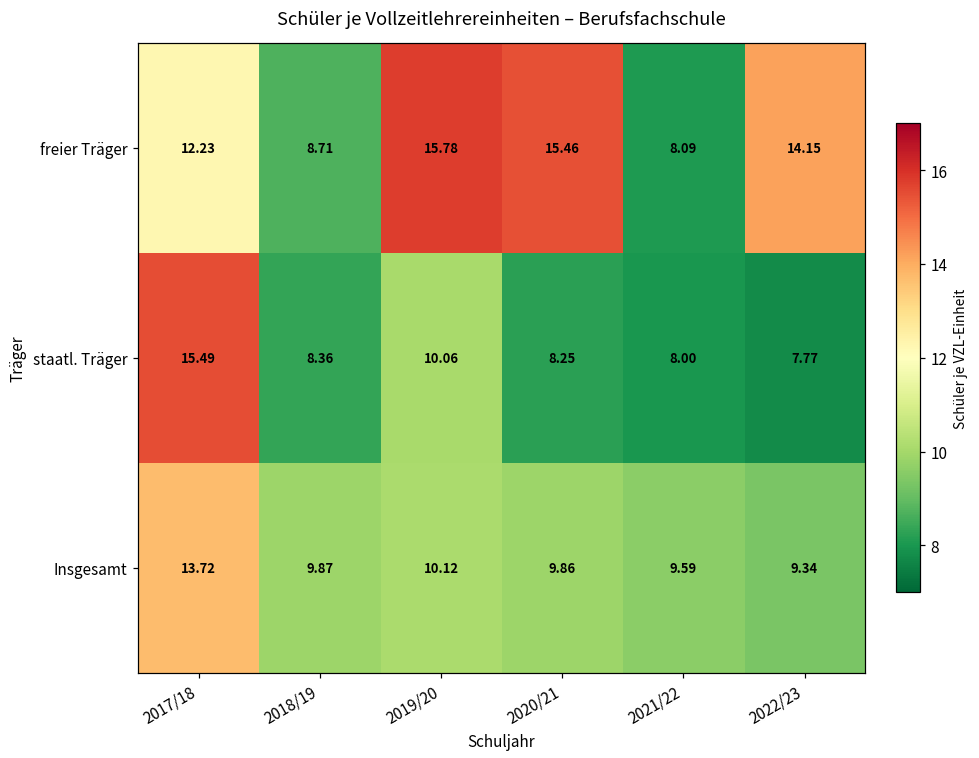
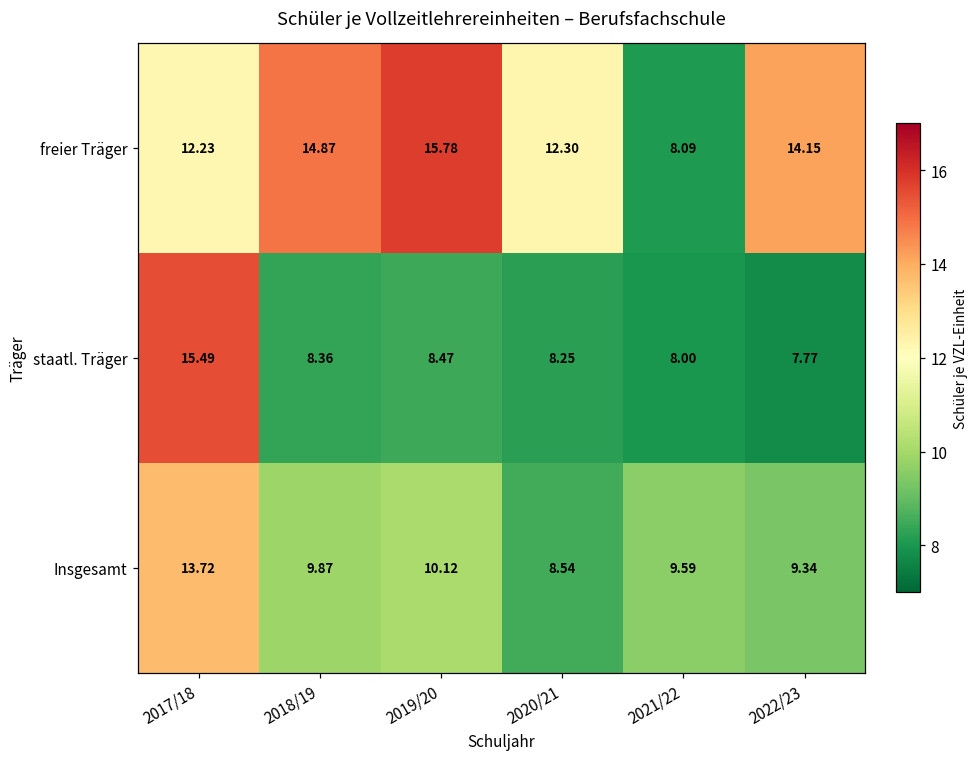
  {
    "freier Träger": {
      "2017/18": 12.23,
-     "2018/19": 8.71,
+     "2018/19": 14.87,
      "2019/20": 15.78,
-     "2020/21": 15.46,
+     "2020/21": 12.30,
      "2021/22": 8.09,
      "2022/23": 14.15
    },
    "staatl. Träger": {
      "2017/18": 15.49,
      "2018/19": 8.36,
-     "2019/20": 10.06,
+     "2019/20": 8.47,
      "2020/21": 8.25,
      "2021/22": 8.00,
      "2022/23": 7.77
    },
    "Insgesamt": {
      "2017/18": 13.72,
      "2018/19": 9.87,
      "2019/20": 10.12,
-     "2020/21": 9.86,
+     "2020/21": 8.54,
      "2021/22": 9.59,
      "2022/23": 9.34
    }
  }
